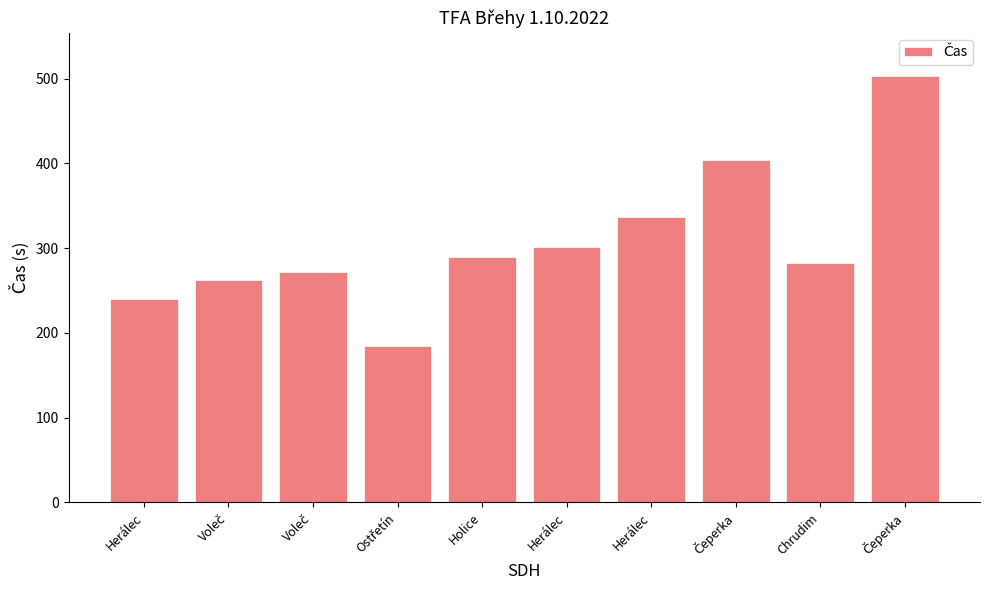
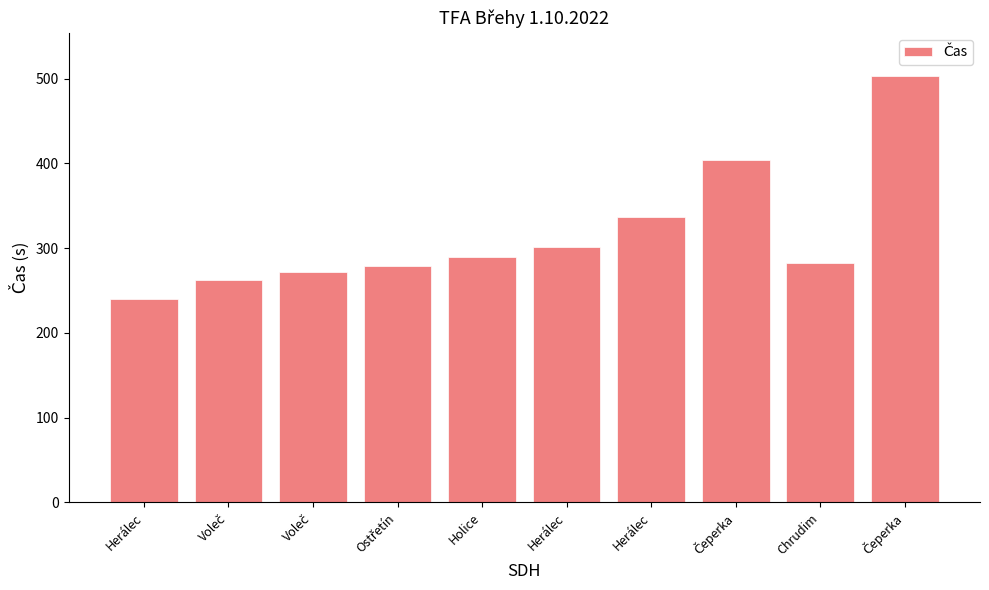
  {
-   "Ostřetín": 180,
+   "Ostřetín": 280,
    "Holice": 290,
    "Chrudim": 280
  }
